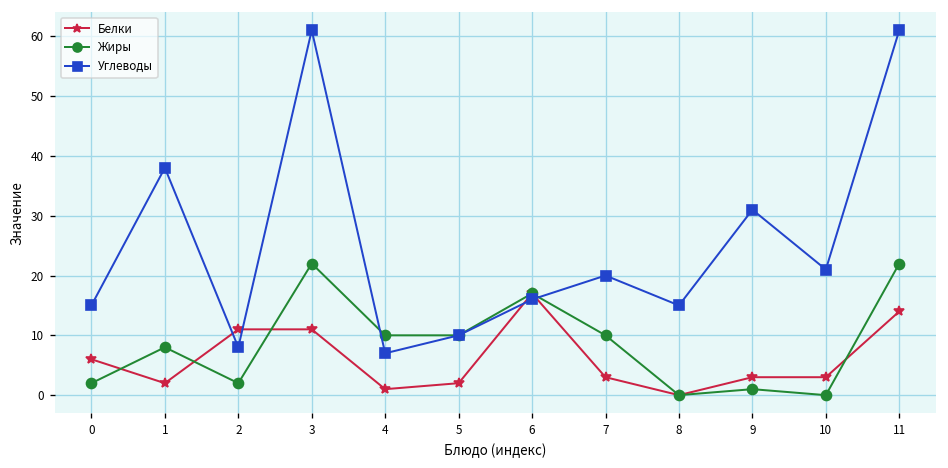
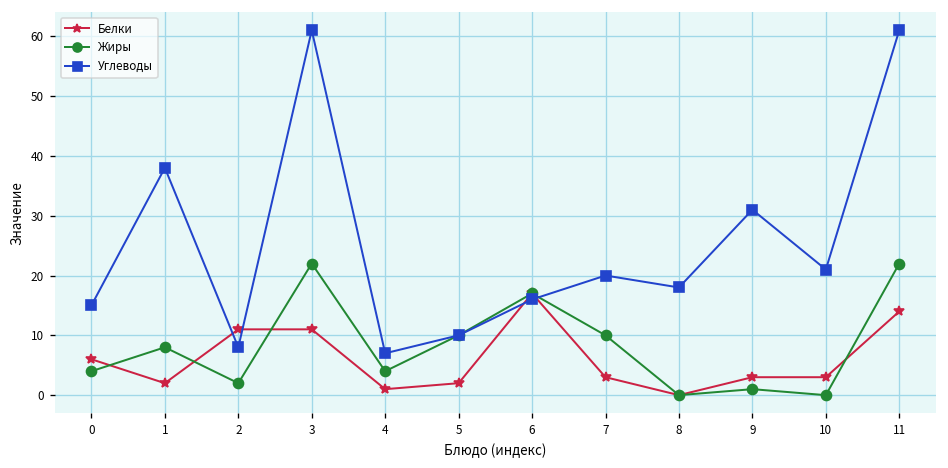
  {
    "Белки": {
      "0": 6,
      "1": 2,
      "2": 11,
      "3": 11,
      "4": 1,
      "5": 2,
      "7": 3,
      "9": 3,
      "10": 3,
      "11": 14
    },
    "Жиры": {
-     "0": 2,
+     "0": 4,
      "1": 8,
      "2": 2,
      "3": 22,
-     "4": 10,
+     "4": 4,
      "7": 10,
      "9": 1,
      "10": 0,
      "11": 22
    },
    "Углеводы": {
      "0": 15,
      "1": 38,
      "2": 8,
      "3": 61,
      "4": 7,
      "6": 16,
      "7": 20,
-     "8": 15,
+     "8": 18,
      "9": 31,
      "10": 21,
      "11": 61
    }
  }
